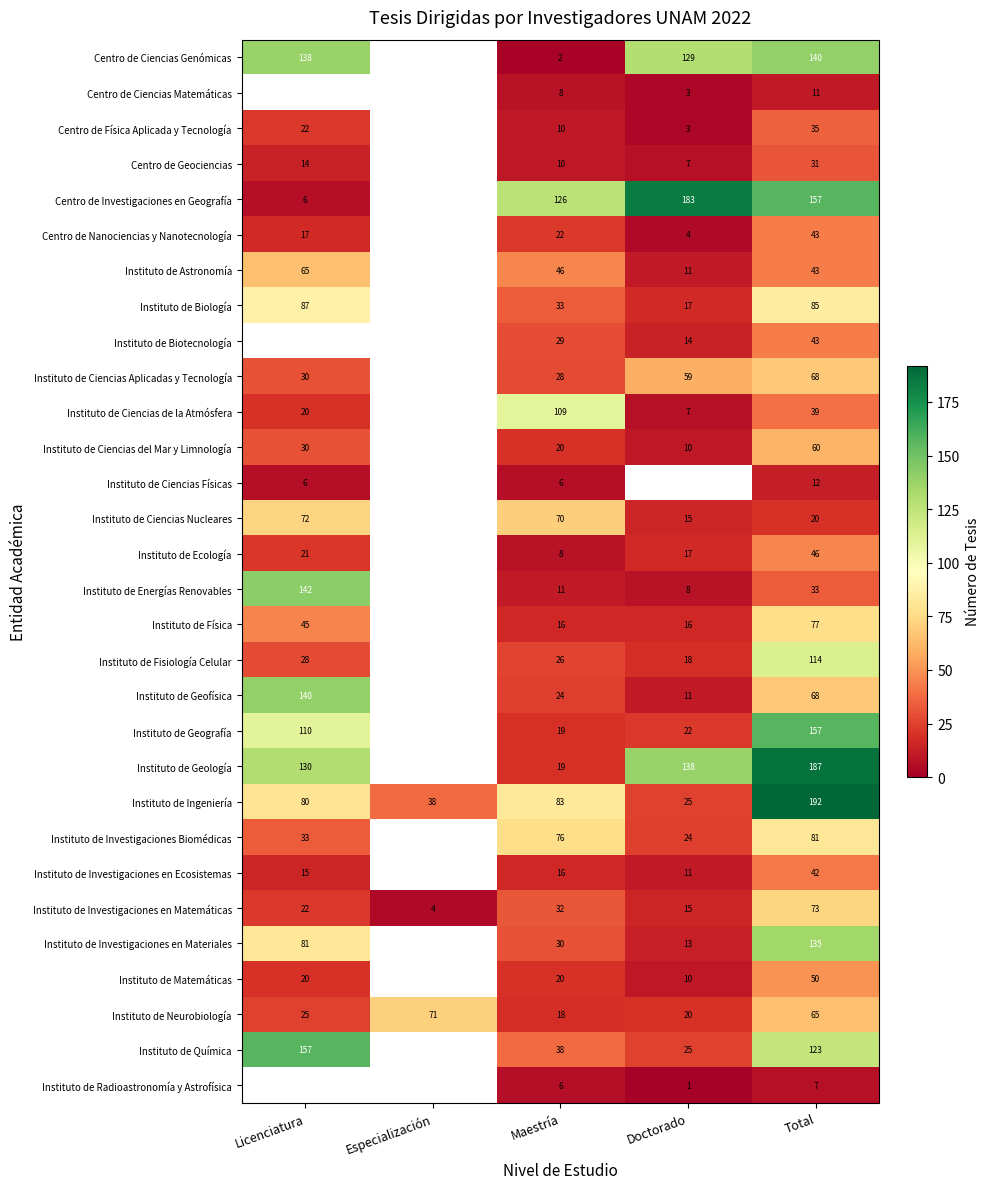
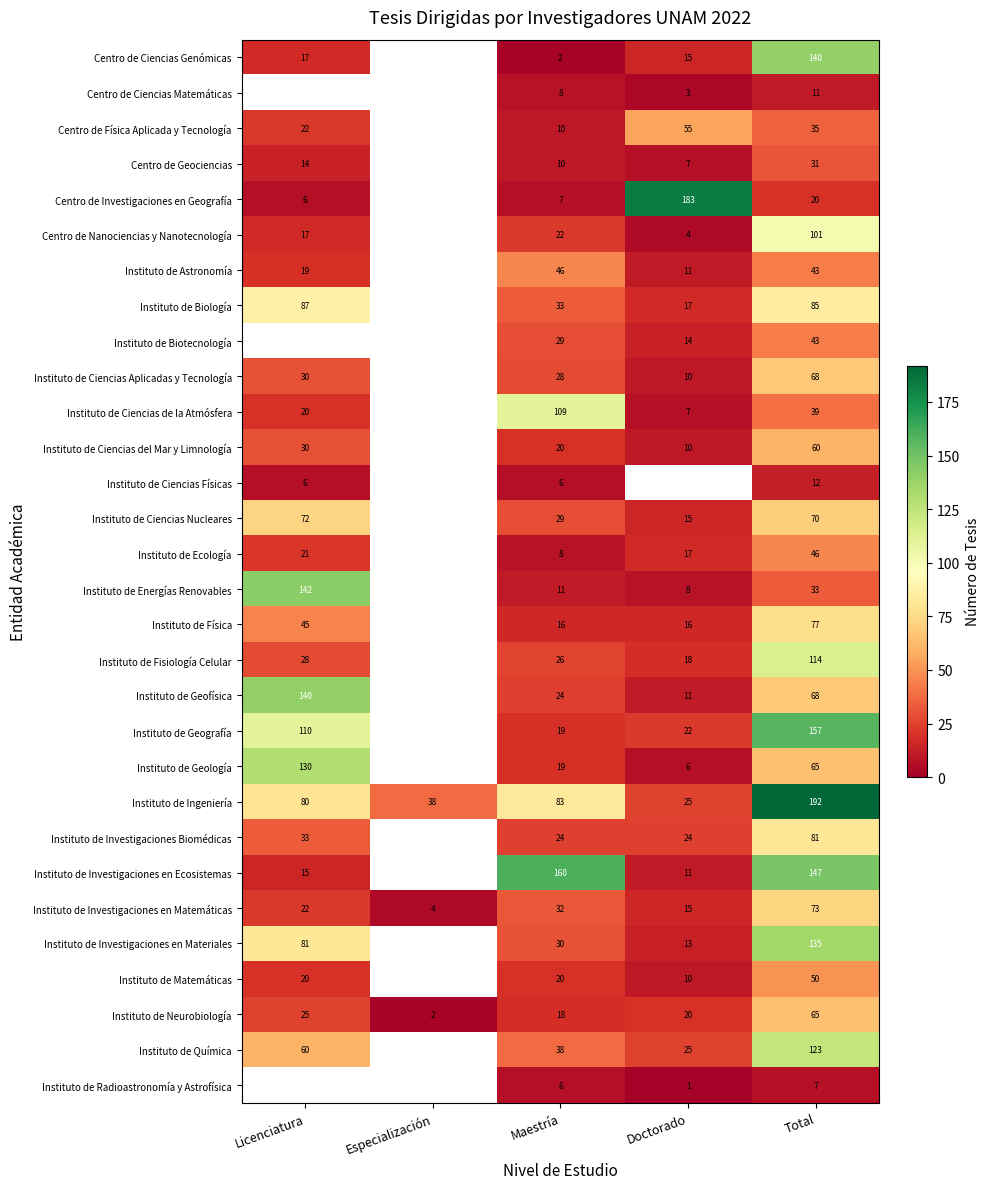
  {
    "Centro de Ciencias Genómicas": {
-     "Licenciatura": 138,
+     "Licenciatura": 17,
      "Maestría": 2,
-     "Doctorado": 129,
+     "Doctorado": 15,
      "Total": 140
    },
    "Centro de Ciencias Matemáticas": {
      "Maestría": 8,
      "Doctorado": 3,
      "Total": 11
    },
    "Centro de Física Aplicada y Tecnología": {
      "Licenciatura": 22,
      "Maestría": 10,
-     "Doctorado": 3,
+     "Doctorado": 55,
      "Total": 35
    },
    "Centro de Geociencias": {
      "Licenciatura": 14,
      "Maestría": 10,
      "Doctorado": 7,
      "Total": 31
    },
    "Centro de Investigaciones en Geografía": {
      "Licenciatura": 6,
-     "Maestría": 126,
+     "Maestría": 7,
      "Doctorado": 183,
-     "Total": 157
+     "Total": 20
    },
    "Centro de Nanociencias y Nanotecnología": {
      "Licenciatura": 17,
      "Maestría": 22,
      "Doctorado": 4,
-     "Total": 43
+     "Total": 101
    },
    "Instituto de Astronomía": {
-     "Licenciatura": 65,
+     "Licenciatura": 19,
      "Maestría": 46,
      "Doctorado": 11,
      "Total": 43
    },
    "Instituto de Biología": {
      "Licenciatura": 87,
      "Maestría": 33,
      "Doctorado": 17,
      "Total": 85
    },
    "Instituto de Biotecnología": {
      "Maestría": 29,
      "Doctorado": 14,
      "Total": 43
    },
    "Instituto de Ciencias Aplicadas y Tecnología": {
      "Licenciatura": 30,
      "Maestría": 28,
-     "Doctorado": 59,
+     "Doctorado": 10,
      "Total": 68
    },
    "Instituto de Ciencias de la Atmósfera": {
      "Licenciatura": 20,
      "Maestría": 109,
      "Doctorado": 7,
      "Total": 39
    },
    "Instituto de Ciencias del Mar y Limnología": {
      "Licenciatura": 30,
      "Maestría": 20,
      "Doctorado": 10,
      "Total": 60
    },
    "Instituto de Ciencias Físicas": {
      "Licenciatura": 6,
      "Maestría": 6,
      "Total": 12
    },
    "Instituto de Ciencias Nucleares": {
      "Licenciatura": 72,
-     "Maestría": 70,
+     "Maestría": 29,
      "Doctorado": 15,
-     "Total": 20
+     "Total": 70
    },
    "Instituto de Ecología": {
      "Licenciatura": 21,
      "Maestría": 8,
      "Doctorado": 17,
      "Total": 46
    },
    "Instituto de Energías Renovables": {
      "Licenciatura": 142,
      "Maestría": 11,
      "Doctorado": 8,
      "Total": 33
    },
    "Instituto de Física": {
      "Licenciatura": 45,
      "Maestría": 16,
      "Doctorado": 16,
      "Total": 77
    },
    "Instituto de Fisiología Celular": {
      "Licenciatura": 28,
      "Maestría": 26,
      "Doctorado": 18,
      "Total": 114
    },
    "Instituto de Geofísica": {
      "Licenciatura": 140,
      "Maestría": 24,
      "Doctorado": 11,
      "Total": 68
    },
    "Instituto de Geografía": {
      "Licenciatura": 110,
      "Maestría": 19,
      "Doctorado": 22,
      "Total": 157
    },
    "Instituto de Geología": {
      "Licenciatura": 130,
      "Maestría": 19,
-     "Doctorado": 138,
-     "Total": 187
+     "Doctorado": 6,
+     "Total": 65
    },
    "Instituto de Ingeniería": {
      "Licenciatura": 80,
      "Especialización": 38,
      "Maestría": 83,
      "Doctorado": 25,
      "Total": 192
    },
    "Instituto de Investigaciones Biomédicas": {
      "Licenciatura": 33,
-     "Maestría": 76,
+     "Maestría": 24,
      "Doctorado": 24,
      "Total": 81
    },
    "Instituto de Investigaciones en Ecosistemas": {
      "Licenciatura": 15,
-     "Maestría": 16,
+     "Maestría": 160,
      "Doctorado": 11,
-     "Total": 42
+     "Total": 147
    },
    "Instituto de Investigaciones en Matemáticas": {
      "Licenciatura": 22,
      "Especialización": 4,
      "Maestría": 32,
      "Doctorado": 15,
      "Total": 73
    },
    "Instituto de Investigaciones en Materiales": {
      "Licenciatura": 81,
      "Maestría": 30,
      "Doctorado": 13,
      "Total": 135
    },
    "Instituto de Matemáticas": {
      "Licenciatura": 20,
      "Maestría": 20,
      "Doctorado": 10,
      "Total": 50
    },
    "Instituto de Neurobiología": {
      "Licenciatura": 25,
-     "Especialización": 71,
+     "Especialización": 2,
      "Maestría": 18,
      "Doctorado": 20,
      "Total": 65
    },
    "Instituto de Química": {
-     "Licenciatura": 157,
+     "Licenciatura": 60,
      "Maestría": 38,
      "Doctorado": 25,
      "Total": 123
    },
    "Instituto de Radioastronomía y Astrofísica": {
      "Maestría": 6,
      "Doctorado": 1,
      "Total": 7
    }
  }
